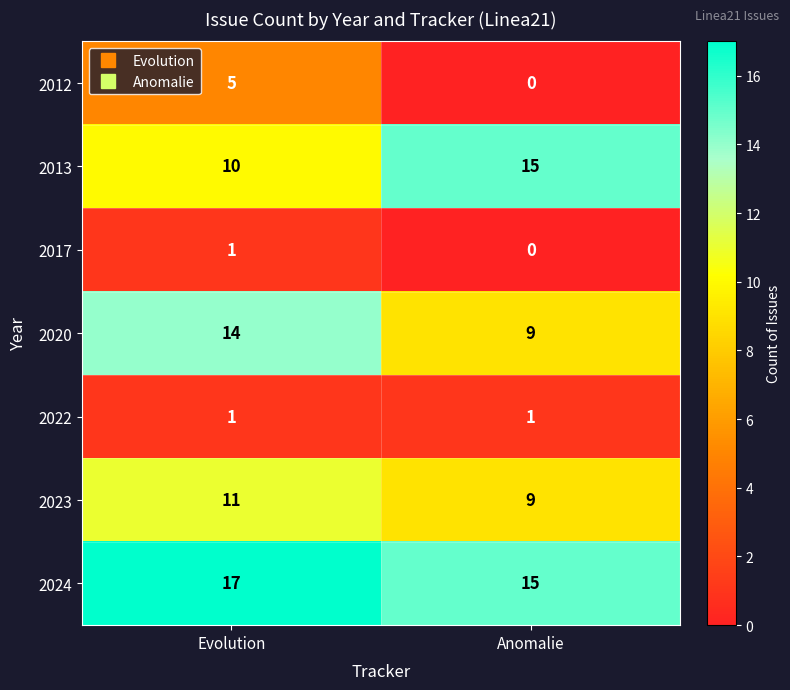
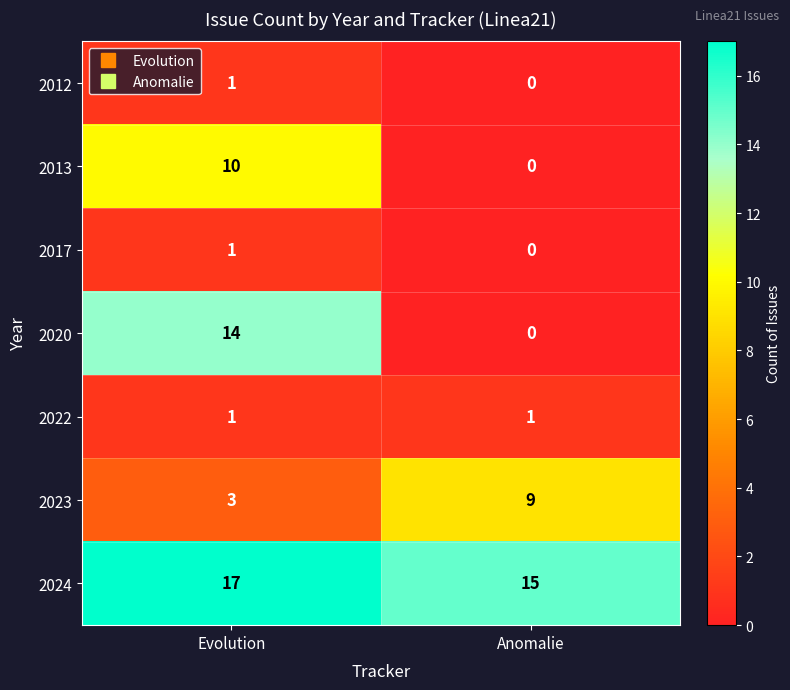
  {
    "2012": {
-     "Evolution": 5,
+     "Evolution": 1,
      "Anomalie": 0
    },
    "2013": {
      "Evolution": 10,
-     "Anomalie": 15
+     "Anomalie": 0
    },
    "2017": {
      "Evolution": 1,
      "Anomalie": 0
    },
    "2020": {
      "Evolution": 14,
-     "Anomalie": 9
+     "Anomalie": 0
    },
    "2022": {
      "Evolution": 1,
      "Anomalie": 1
    },
    "2023": {
-     "Evolution": 11,
+     "Evolution": 3,
      "Anomalie": 9
    },
    "2024": {
      "Evolution": 17,
      "Anomalie": 15
    }
  }
